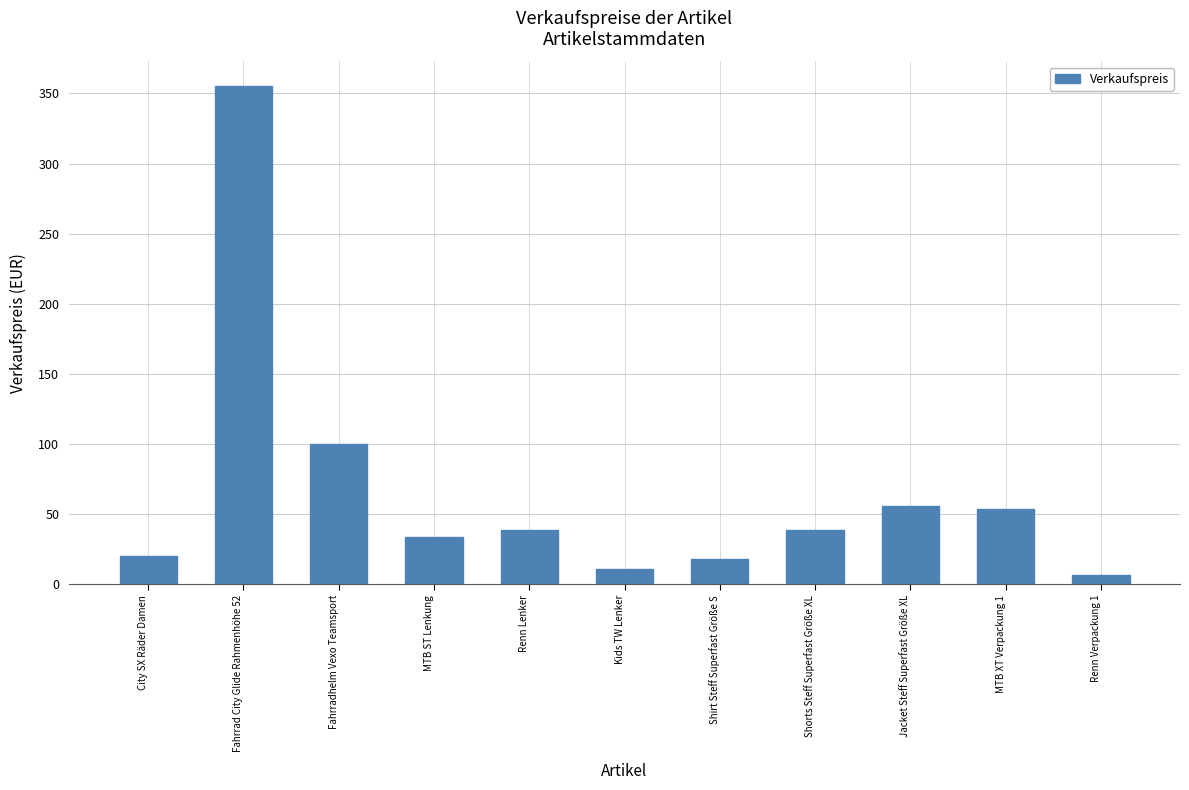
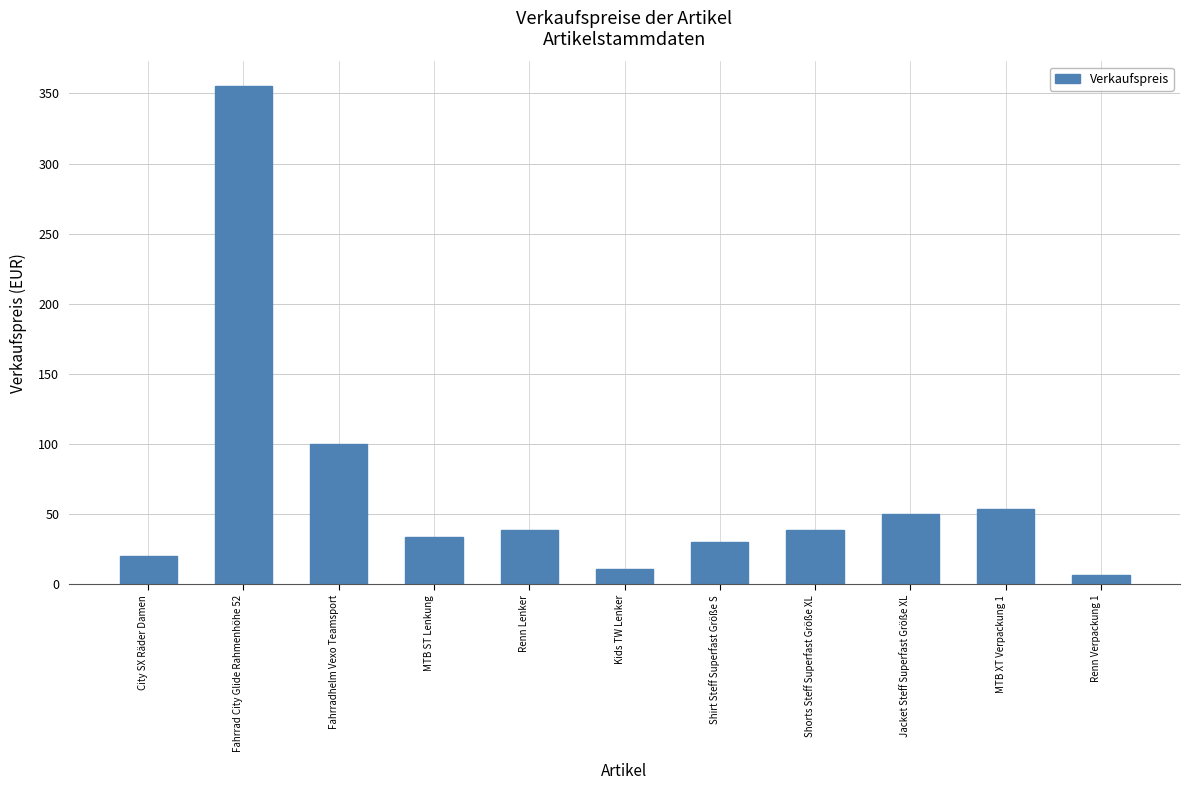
  {
    "City SX Räder Damen": 20,
    "Fahrrad City Glide Rahmenhöhe 52": 355,
    "Fahrradhelm Vexo Teamsport": 100,
    "MTB ST Lenkung": 34,
    "Renn Lenker": 39,
    "Kids TW Lenker": 11,
-   "Shirt Steff Superfast Größe S": 18,
+   "Shirt Steff Superfast Größe S": 30,
    "Shorts Steff Superfast Größe XL": 39,
-   "Jacket Steff Superfast Größe XL": 56,
+   "Jacket Steff Superfast Größe XL": 50,
    "MTB XT Verpackung 1": 54,
    "Renn Verpackung 1": 7
  }
